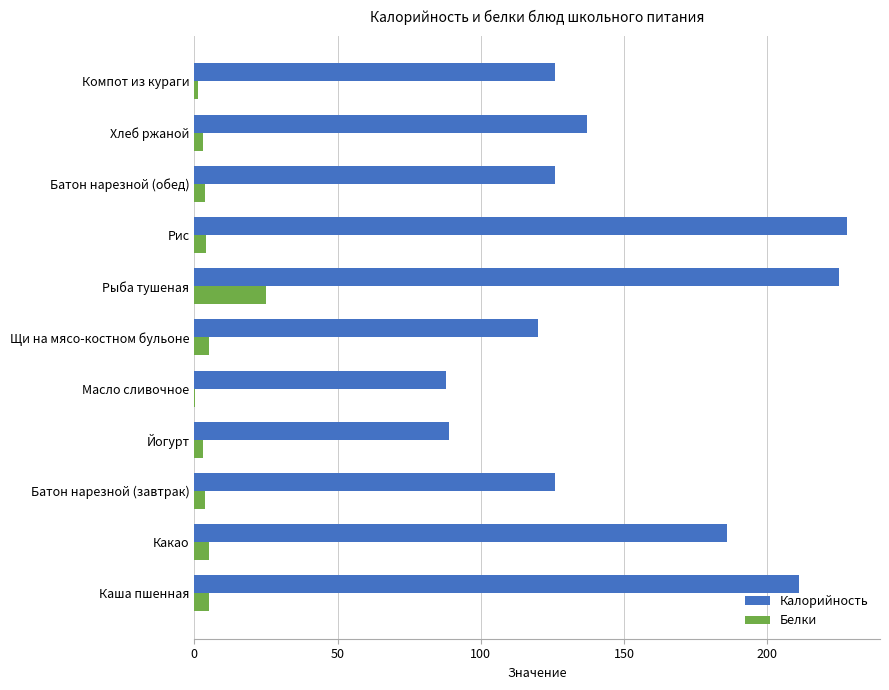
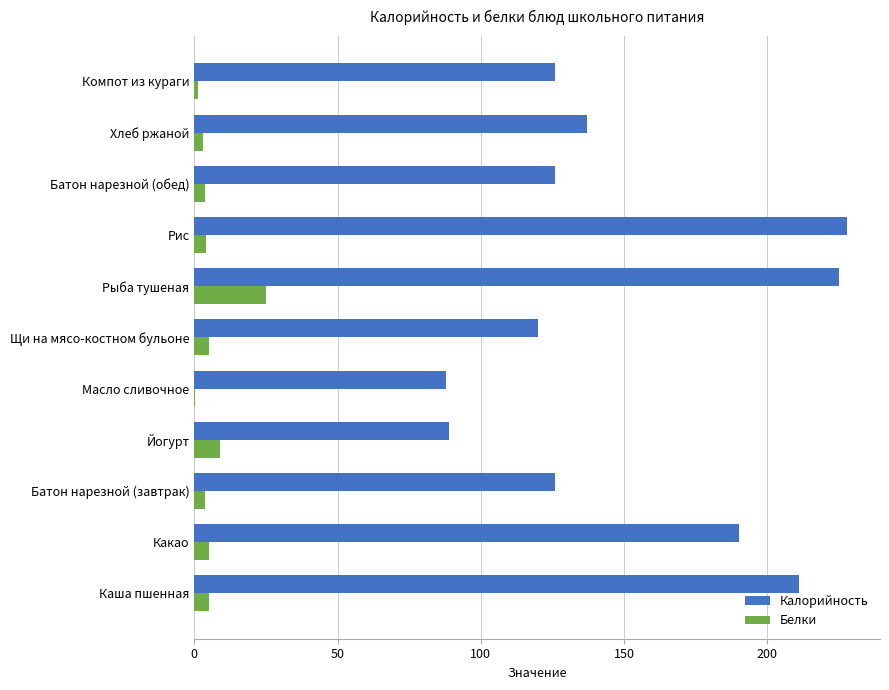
  {
    "Калорийность": {
      "Компот из кураги": 126,
      "Хлеб ржаной": 137,
      "Батон нарезной (обед)": 126,
      "Рис": 228,
      "Рыба тушеная": 225,
      "Щи на мясо-костном бульоне": 120,
      "Масло сливочное": 88,
      "Йогурт": 89,
      "Батон нарезной (завтрак)": 126,
-     "Какао": 186,
+     "Какао": 190,
      "Каша пшенная": 211
    },
    "Белки": {
      "Компот из кураги": 1,
      "Хлеб ржаной": 3,
      "Батон нарезной (обед)": 4,
      "Рис": 4,
      "Рыба тушеная": 25,
      "Щи на мясо-костном бульоне": 5,
-     "Йогурт": 3,
+     "Йогурт": 9,
      "Батон нарезной (завтрак)": 4,
      "Какао": 5,
      "Каша пшенная": 5
    }
  }
